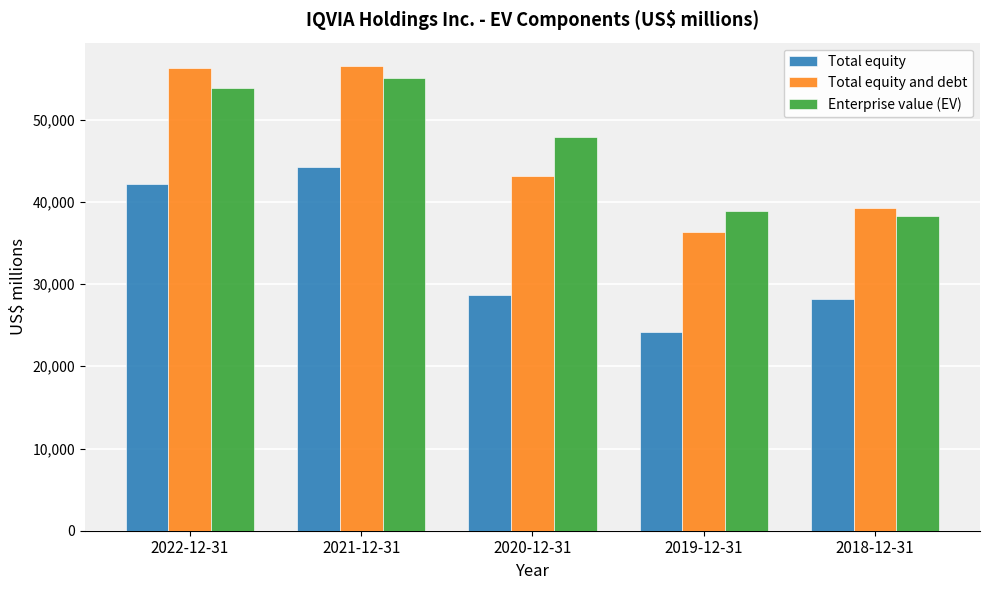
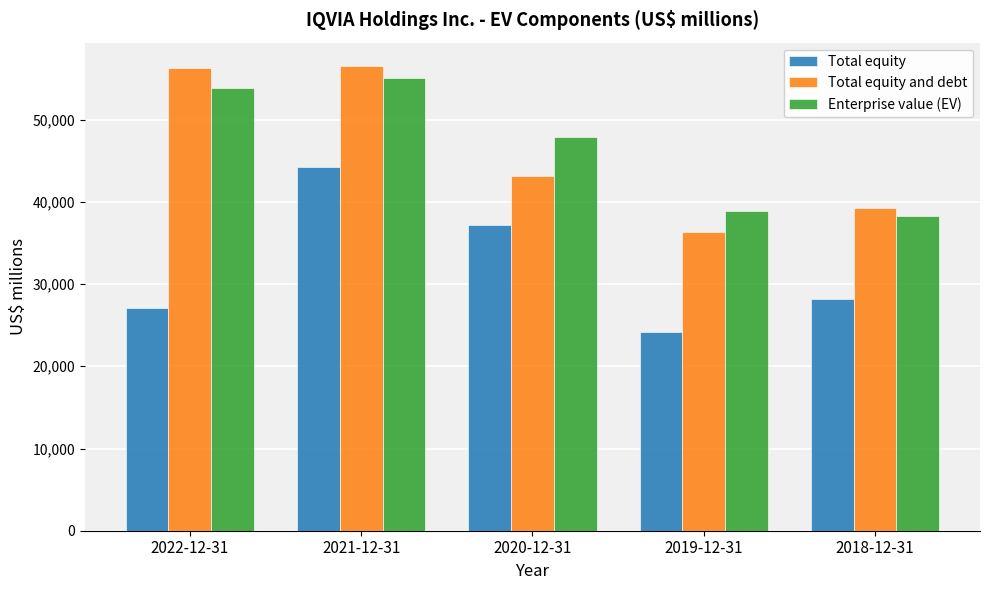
  {
    "Total equity": {
-     "2022-12-31": "42,000",
+     "2022-12-31": "27,000",
      "2021-12-31": "44,000",
-     "2020-12-31": "29,000",
+     "2020-12-31": "37,000",
      "2019-12-31": "24,000",
      "2018-12-31": "28,000"
    },
    "Total equity and debt": {
      "2022-12-31": "56,000",
      "2021-12-31": "57,000",
      "2020-12-31": "43,000",
      "2019-12-31": "36,000",
      "2018-12-31": "39,000"
    },
    "Enterprise value (EV)": {
      "2022-12-31": "54,000",
      "2021-12-31": "55,000",
      "2020-12-31": "48,000",
      "2019-12-31": "39,000",
      "2018-12-31": "38,000"
    }
  }
